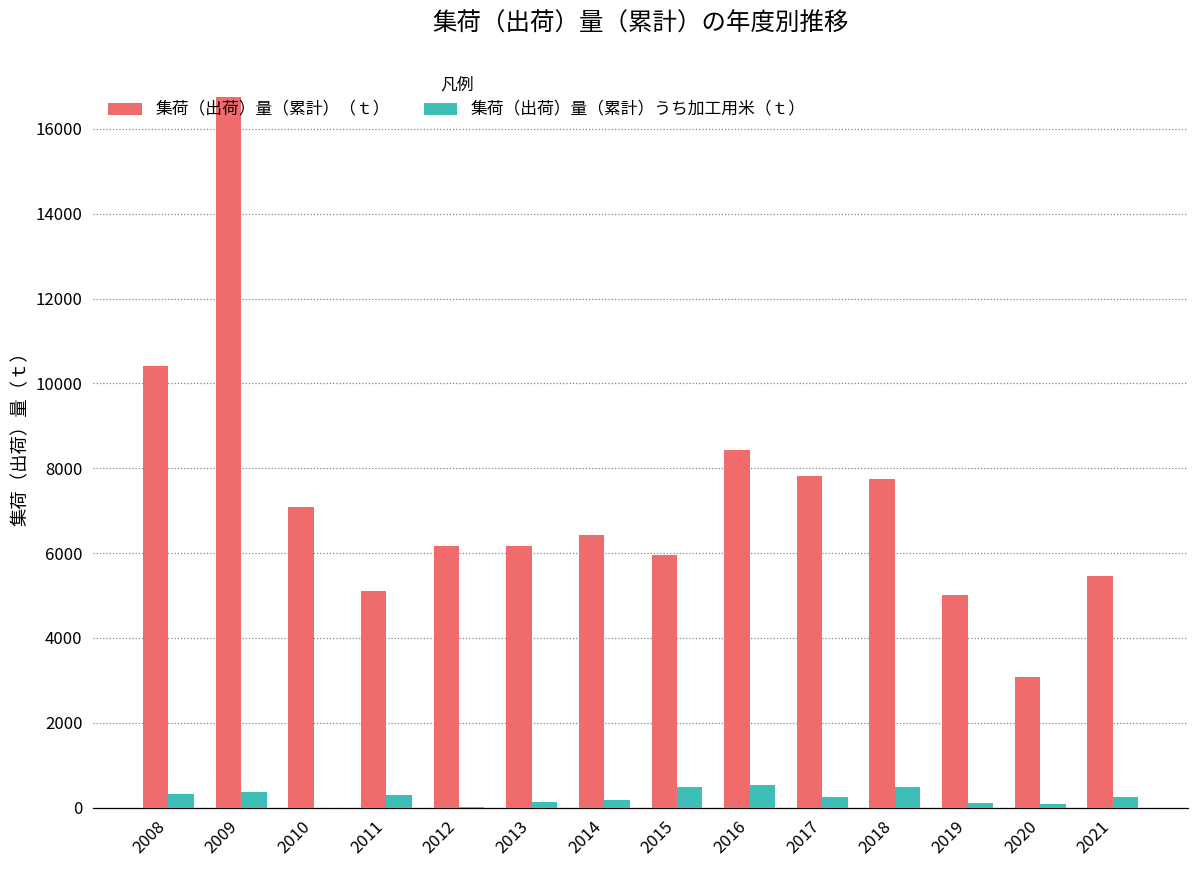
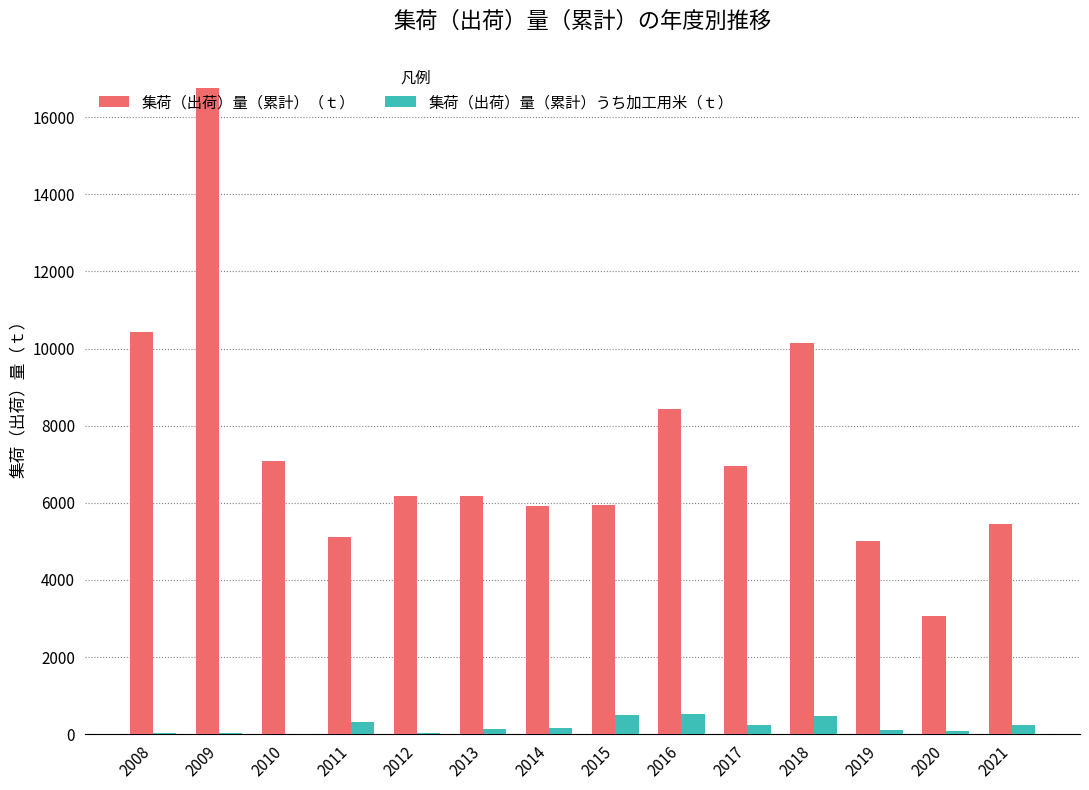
  {
    "集荷（出荷）量（累計）（ｔ）": {
      "2008": 10400,
      "2009": 16800,
      "2010": 7100,
      "2011": 5100,
      "2012": 6200,
      "2013": 6200,
-     "2014": 6400,
+     "2014": 5900,
      "2015": 6000,
      "2016": 8400,
-     "2017": 7800,
-     "2018": 7800,
+     "2017": 6900,
+     "2018": 10100,
      "2019": 5000,
      "2020": 3100,
      "2021": 5500
    },
    "集荷（出荷）量（累計）うち加工用米（ｔ）": {
-     "2008": 300,
-     "2009": 400,
+     "2008": 0,
+     "2009": 0,
      "2010": 0,
      "2011": 300,
      "2013": 100,
      "2014": 200,
      "2015": 500,
      "2016": 500,
      "2017": 200,
      "2018": 500,
      "2019": 100,
      "2020": 100,
      "2021": 200
    }
  }
